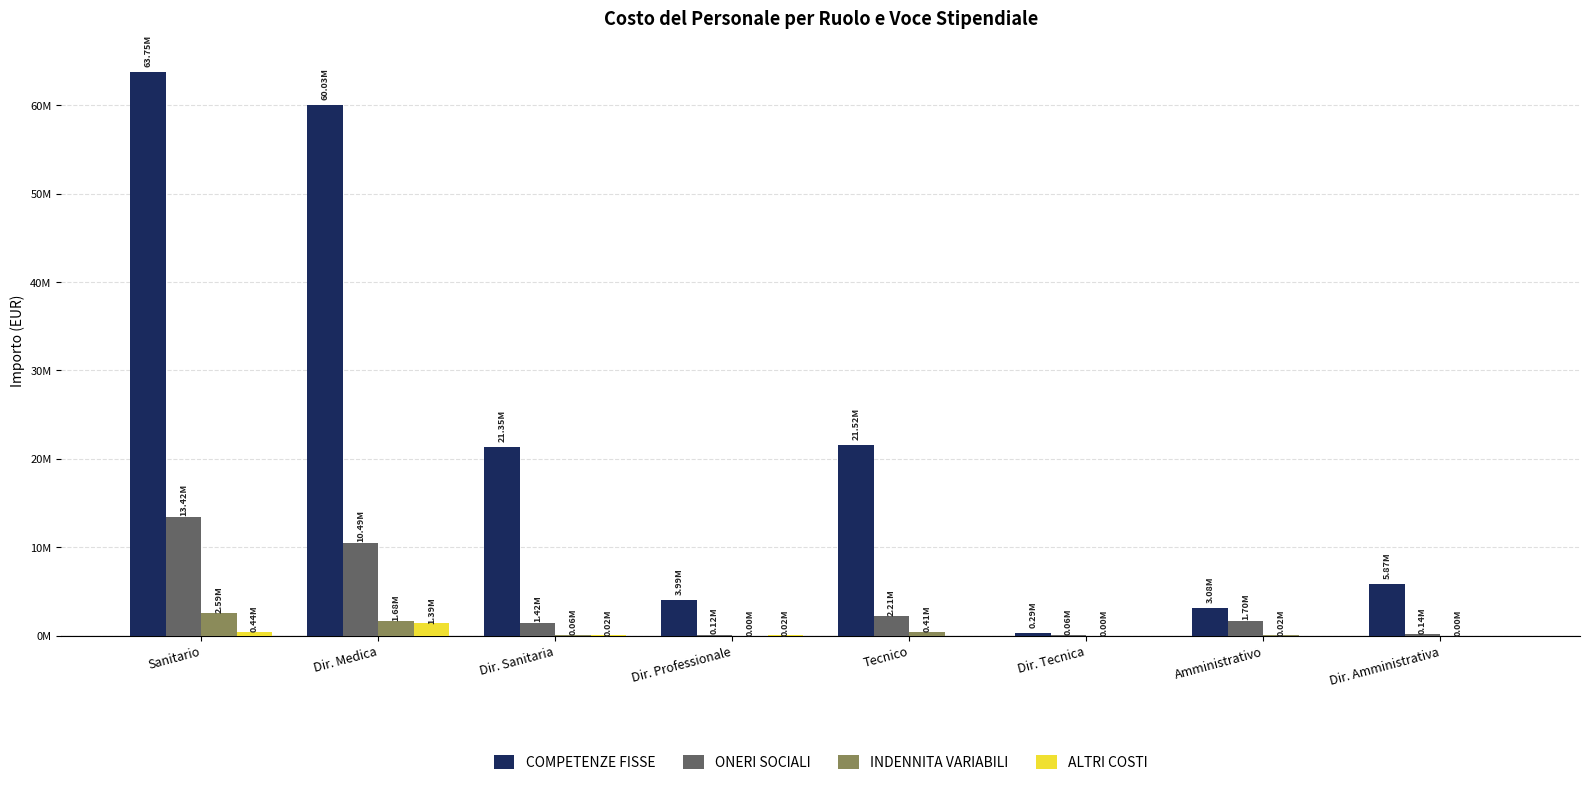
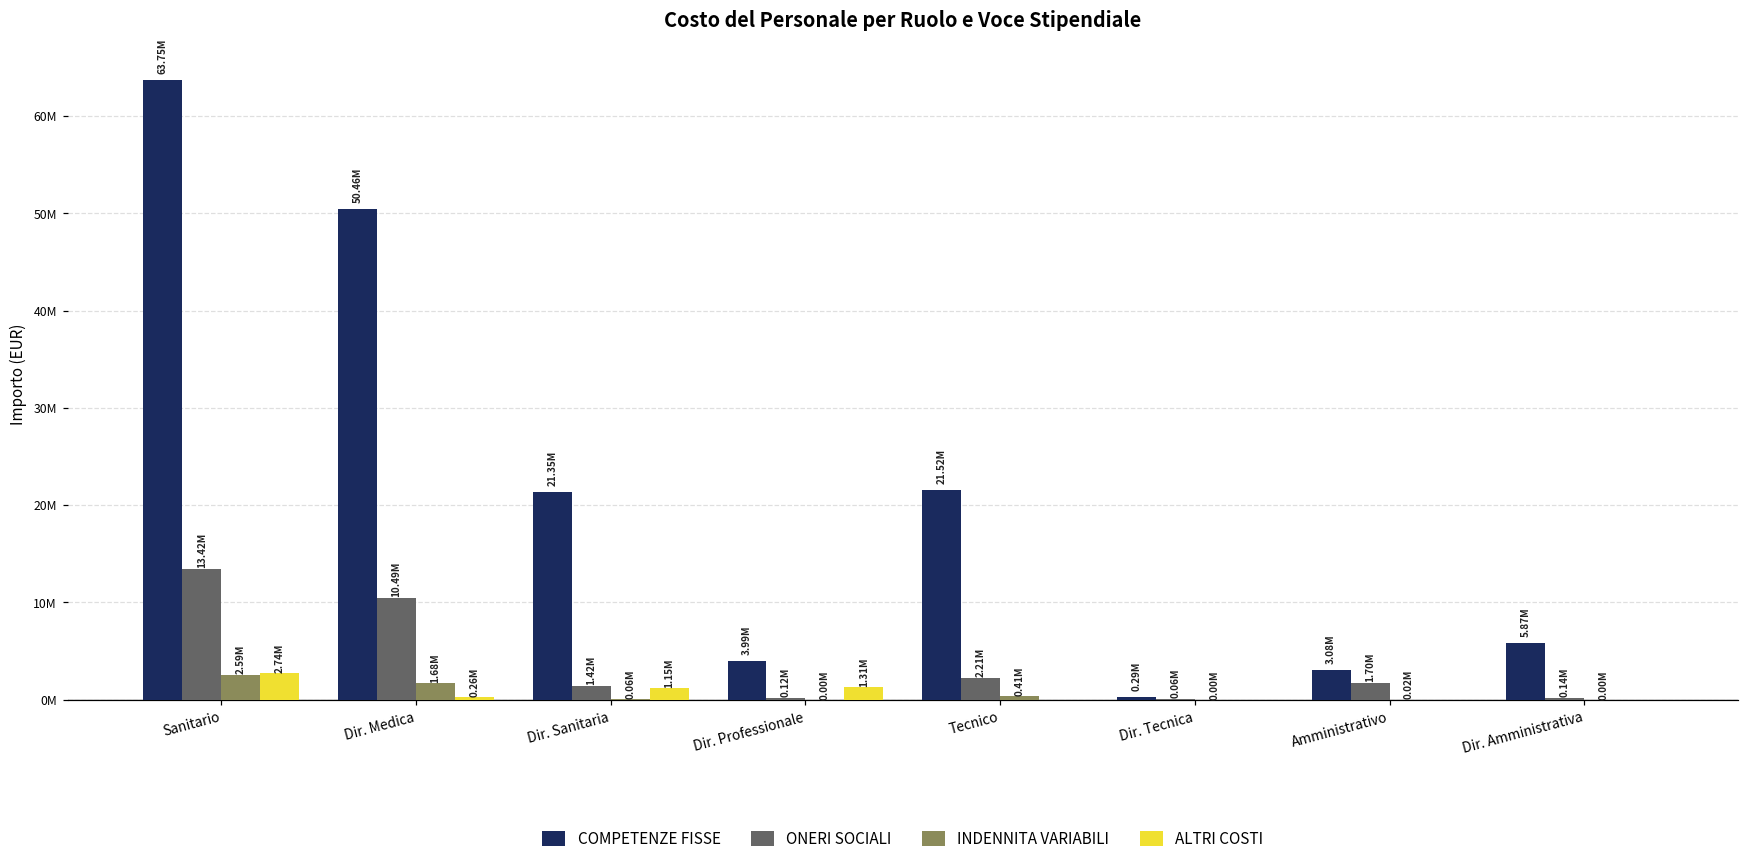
  {
    "COMPETENZE FISSE": {
      "Sanitario": "63.75M",
-     "Dir. Medica": "60.03M",
+     "Dir. Medica": "50.46M",
      "Dir. Sanitaria": "21.35M",
      "Dir. Professionale": "3.99M",
      "Tecnico": "21.52M",
      "Dir. Tecnica": "0.29M",
      "Amministrativo": "3.08M",
      "Dir. Amministrativa": "5.87M"
    },
    "ALTRI COSTI": {
-     "Sanitario": "0.44M",
-     "Dir. Medica": "1.39M",
-     "Dir. Sanitaria": "0.02M",
-     "Dir. Professionale": "0.02M"
+     "Sanitario": "2.74M",
+     "Dir. Medica": "0.26M",
+     "Dir. Sanitaria": "1.15M",
+     "Dir. Professionale": "1.31M"
    }
  }
